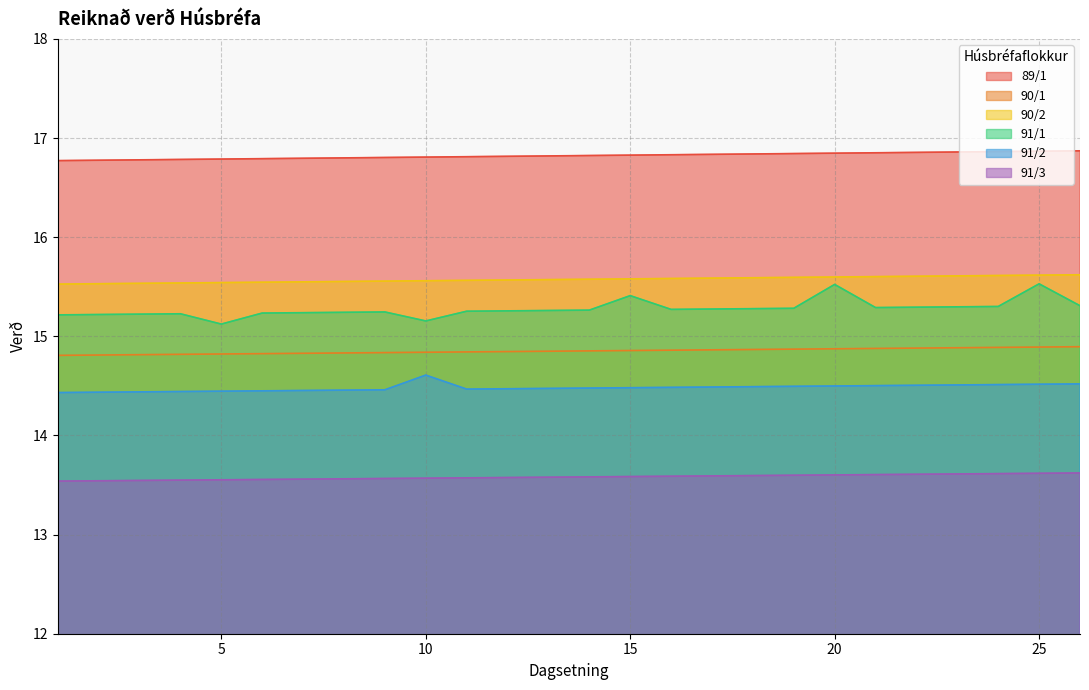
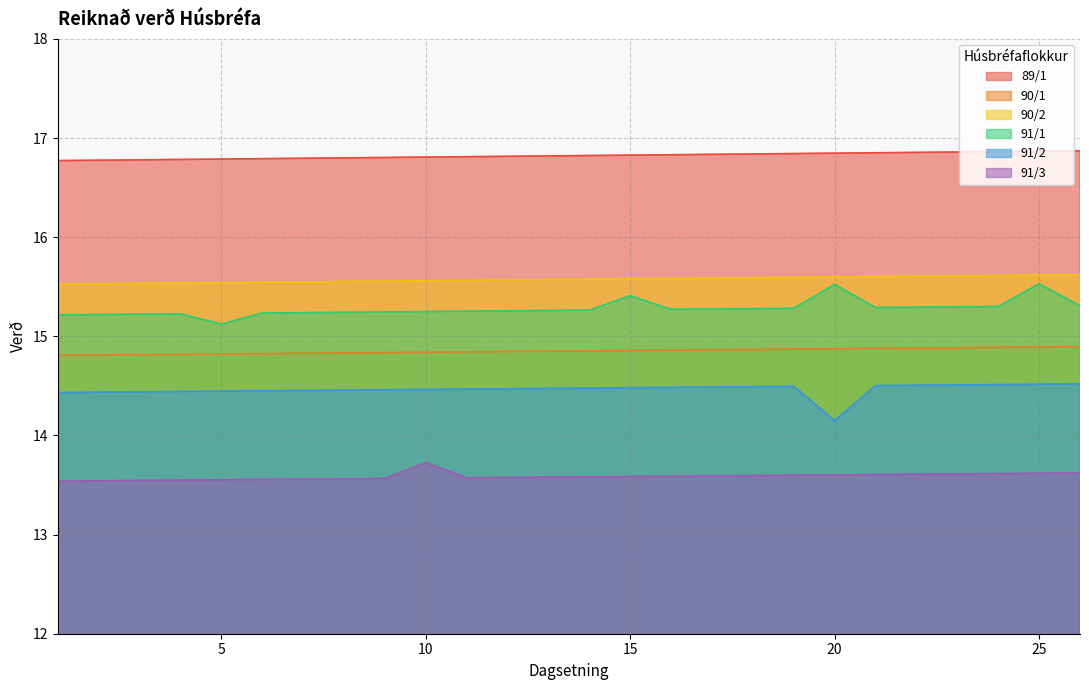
  {
    "91/1": {
      "5": 15.1,
-     "10": 15.15,
+     "10": 15.25,
      "15": 15.4,
      "20": 15.5,
      "25": 15.5
    },
    "91/2": {
      "5": 14.4,
-     "10": 14.6,
+     "10": 14.5,
      "15": 14.5,
-     "20": 14.5,
+     "20": 14.2,
      "25": 14.5
    },
    "91/3": {
      "5": 13.6,
-     "10": 13.6,
+     "10": 13.7,
      "15": 13.6,
      "20": 13.6,
      "25": 13.6
    }
  }
